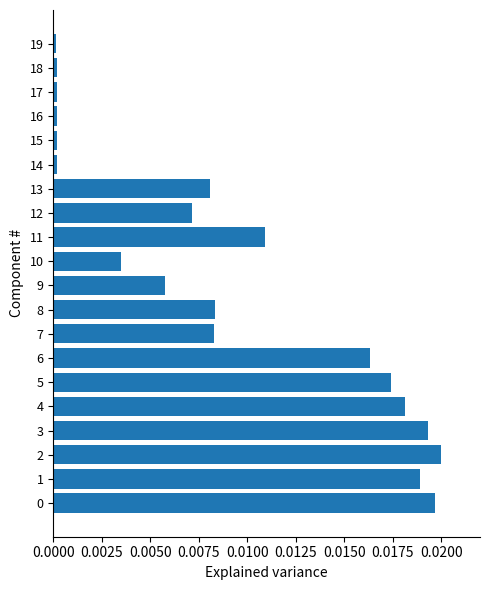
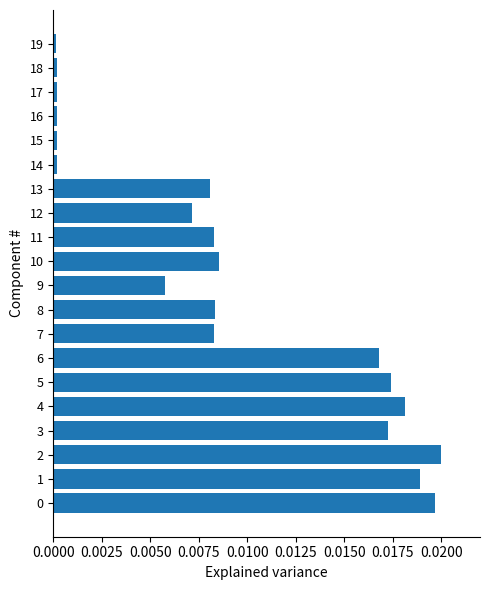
  {
    "19": 0.0002,
    "18": 0.0002,
    "17": 0.0002,
    "16": 0.0002,
    "15": 0.0002,
    "14": 0.0002,
    "13": 0.0081,
    "12": 0.0071,
-   "11": 0.0109,
-   "10": 0.0035,
+   "11": 0.0083,
+   "10": 0.0085,
    "9": 0.0058,
    "8": 0.0083,
    "7": 0.0083,
-   "6": 0.0163,
+   "6": 0.0168,
    "5": 0.0174,
    "4": 0.0181,
-   "3": 0.0193,
+   "3": 0.0173,
    "2": 0.0200,
    "1": 0.0189,
    "0": 0.0197
  }
